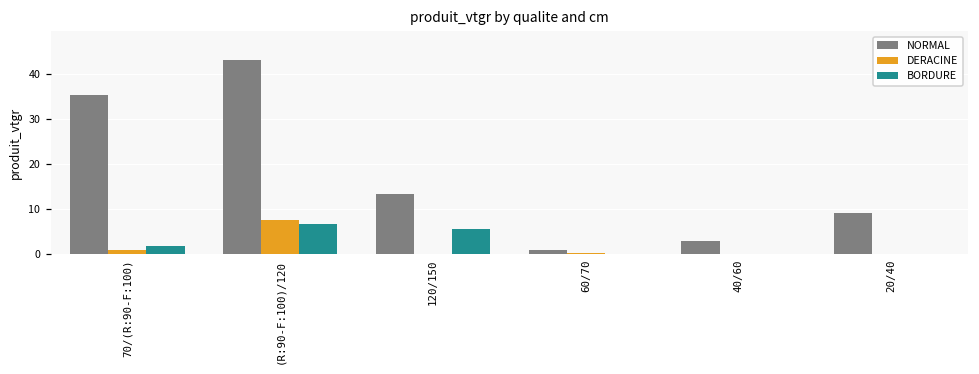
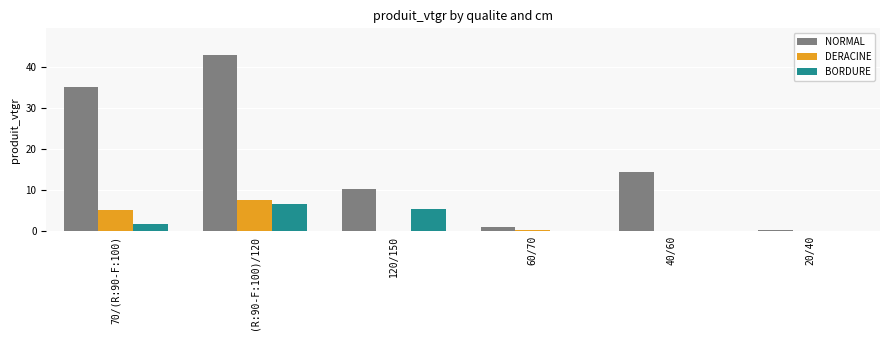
  {
    "NORMAL": {
      "70/(R:90-F:100)": 35,
      "(R:90-F:100)/120": 43,
-     "120/150": 13,
+     "120/150": 10,
      "60/70": 1,
-     "40/60": 3,
-     "20/40": 9
+     "40/60": 14,
+     "20/40": 0
    },
    "DERACINE": {
-     "70/(R:90-F:100)": 1,
+     "70/(R:90-F:100)": 5,
      "(R:90-F:100)/120": 8,
      "120/150": 0,
      "40/60": 0,
      "20/40": 0
    },
    "BORDURE": {
      "70/(R:90-F:100)": 2,
      "(R:90-F:100)/120": 7,
      "120/150": 6,
      "60/70": 0,
      "40/60": 0,
      "20/40": 0
    }
  }
